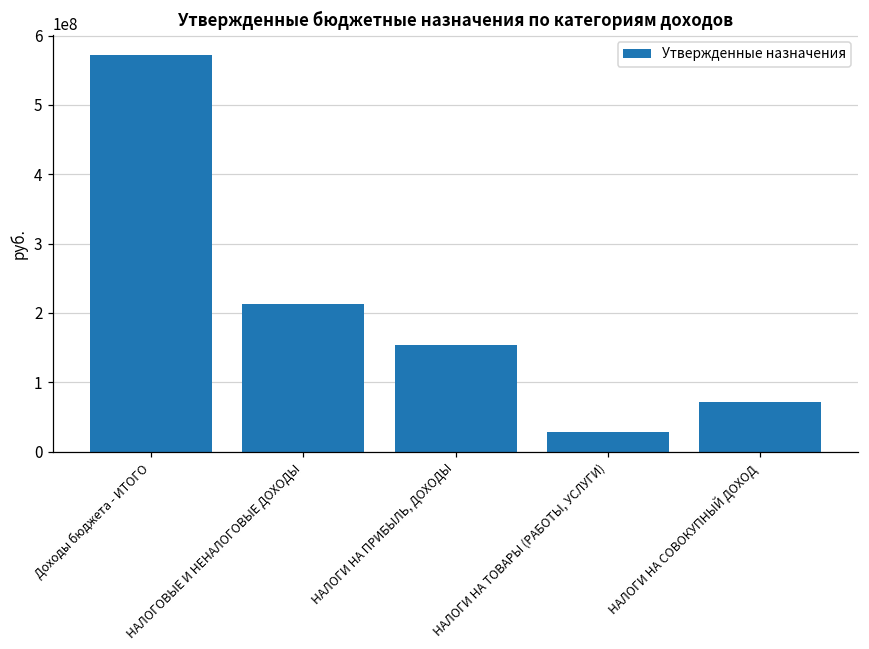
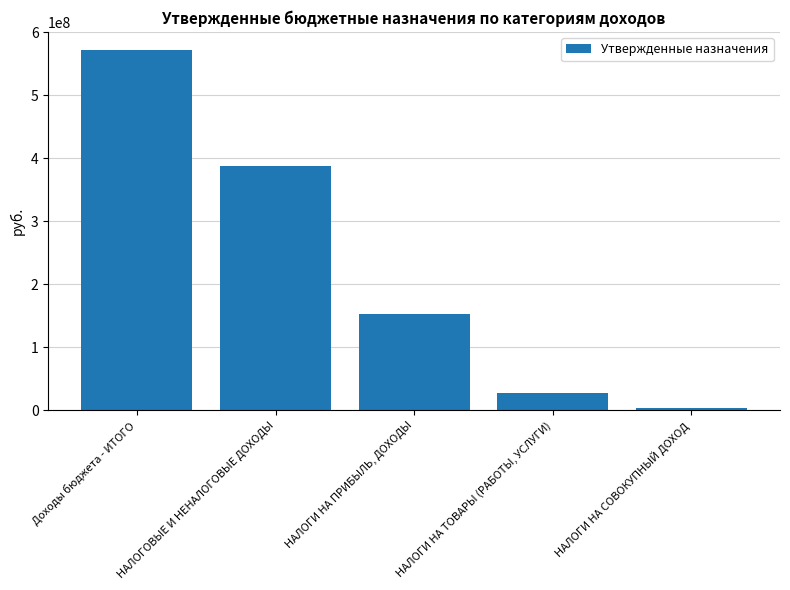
  {
    "Доходы бюджета - ИТОГО": 570000000,
-   "НАЛОГОВЫЕ И НЕНАЛОГОВЫЕ ДОХОДЫ": 210000000,
+   "НАЛОГОВЫЕ И НЕНАЛОГОВЫЕ ДОХОДЫ": 390000000,
    "НАЛОГИ НА ПРИБЫЛЬ, ДОХОДЫ": 150000000,
    "НАЛОГИ НА ТОВАРЫ (РАБОТЫ, УСЛУГИ)": 30000000,
-   "НАЛОГИ НА СОВОКУПНЫЙ ДОХОД": 70000000
+   "НАЛОГИ НА СОВОКУПНЫЙ ДОХОД": 0
  }
